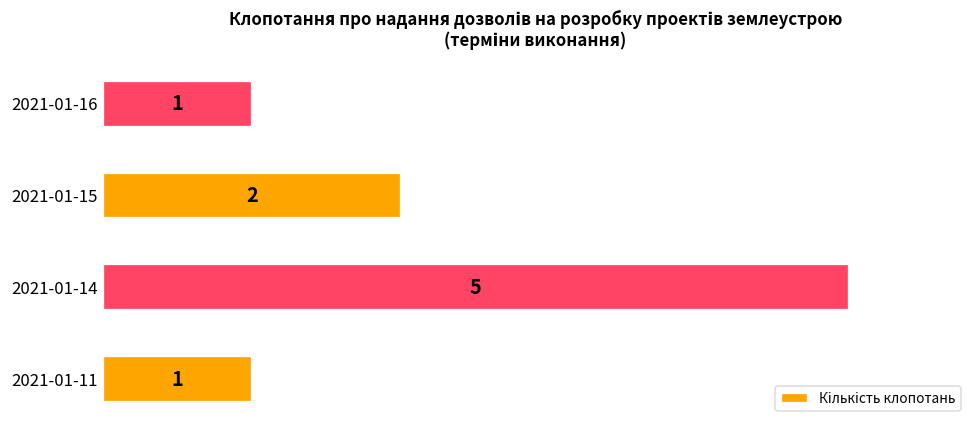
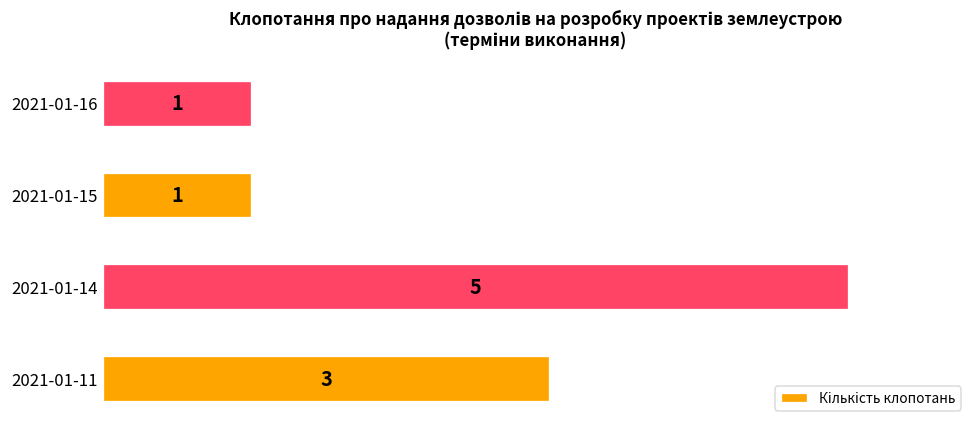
  {
    "2021-01-16": 1,
-   "2021-01-15": 2,
+   "2021-01-15": 1,
    "2021-01-14": 5,
-   "2021-01-11": 1
+   "2021-01-11": 3
  }
